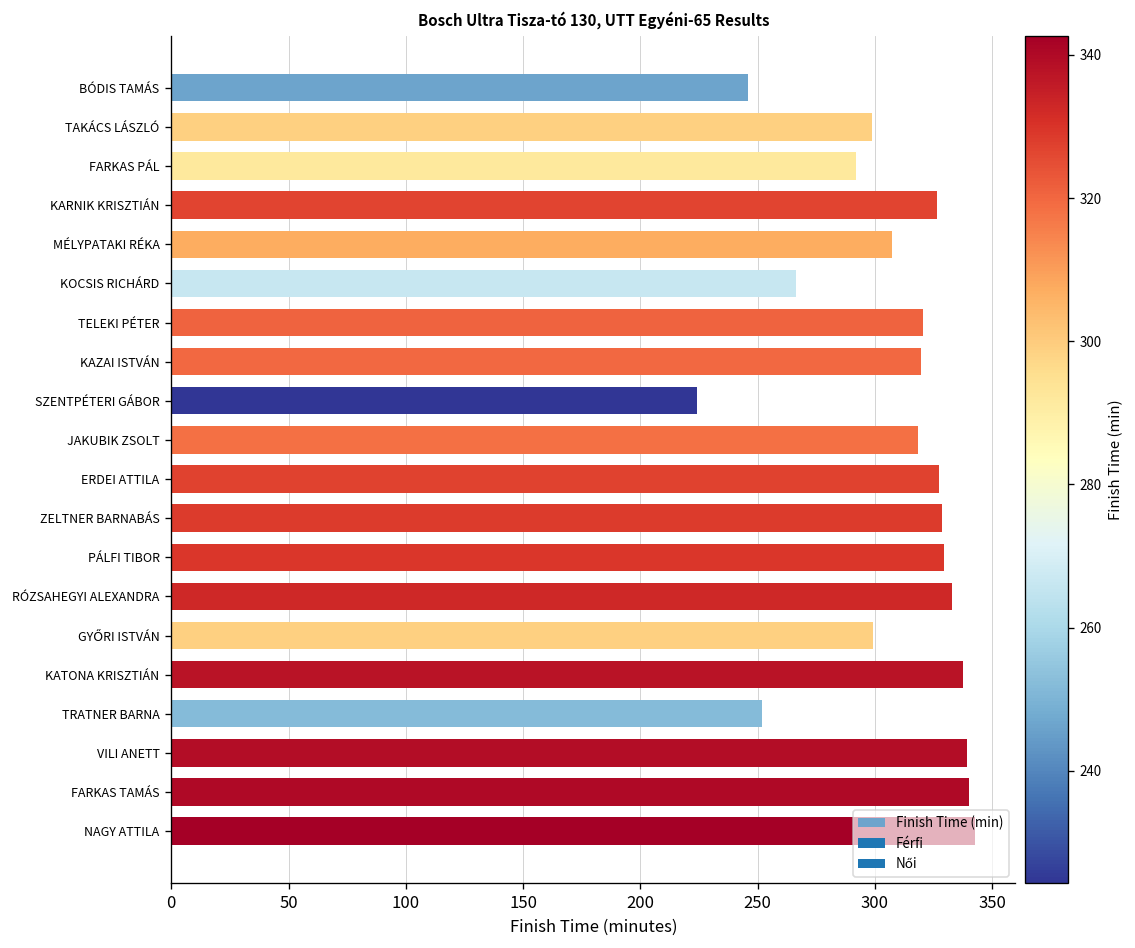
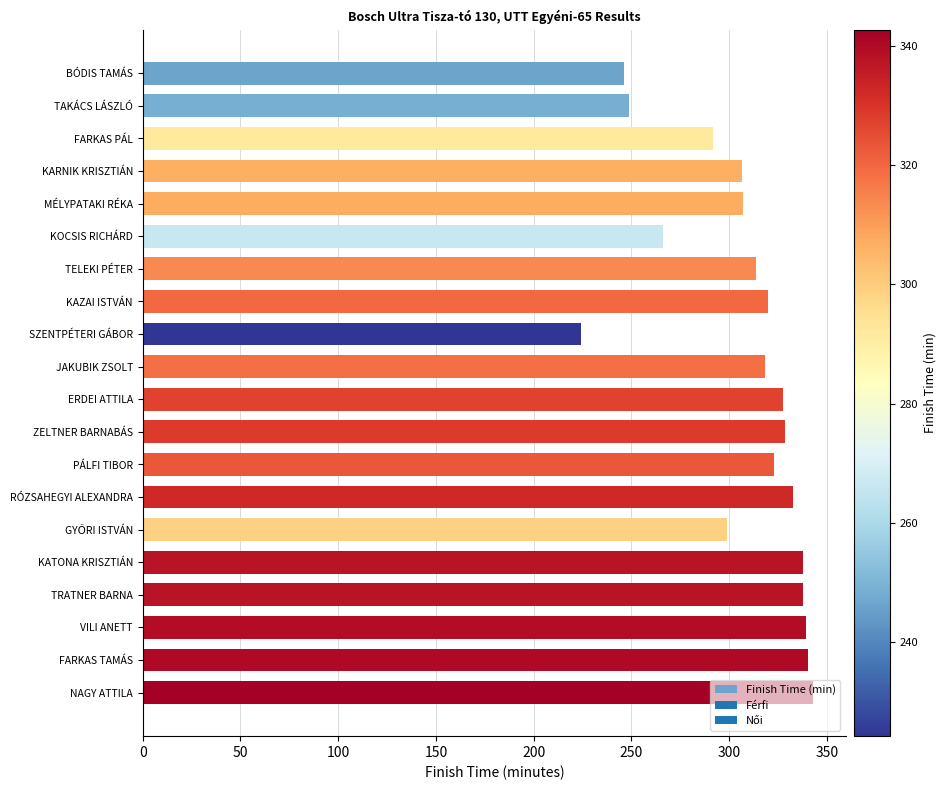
  {
    "BÓDIS TAMÁS": 246,
-   "TAKÁCS LÁSZLÓ": 299,
+   "TAKÁCS LÁSZLÓ": 249,
    "FARKAS PÁL": 292,
-   "KARNIK KRISZTIÁN": 327,
+   "KARNIK KRISZTIÁN": 307,
    "MÉLYPATAKI RÉKA": 307,
    "KOCSIS RICHÁRD": 266,
-   "TELEKI PÉTER": 321,
+   "TELEKI PÉTER": 314,
    "KAZAI ISTVÁN": 320,
    "SZENTPÉTERI GÁBOR": 224,
    "JAKUBIK ZSOLT": 319,
    "ERDEI ATTILA": 327,
    "ZELTNER BARNABÁS": 329,
-   "PÁLFI TIBOR": 330,
+   "PÁLFI TIBOR": 323,
    "RÓZSAHEGYI ALEXANDRA": 333,
    "GYŐRI ISTVÁN": 299,
    "KATONA KRISZTIÁN": 338,
-   "TRATNER BARNA": 252,
+   "TRATNER BARNA": 338,
    "VILI ANETT": 339,
    "FARKAS TAMÁS": 340
  }
